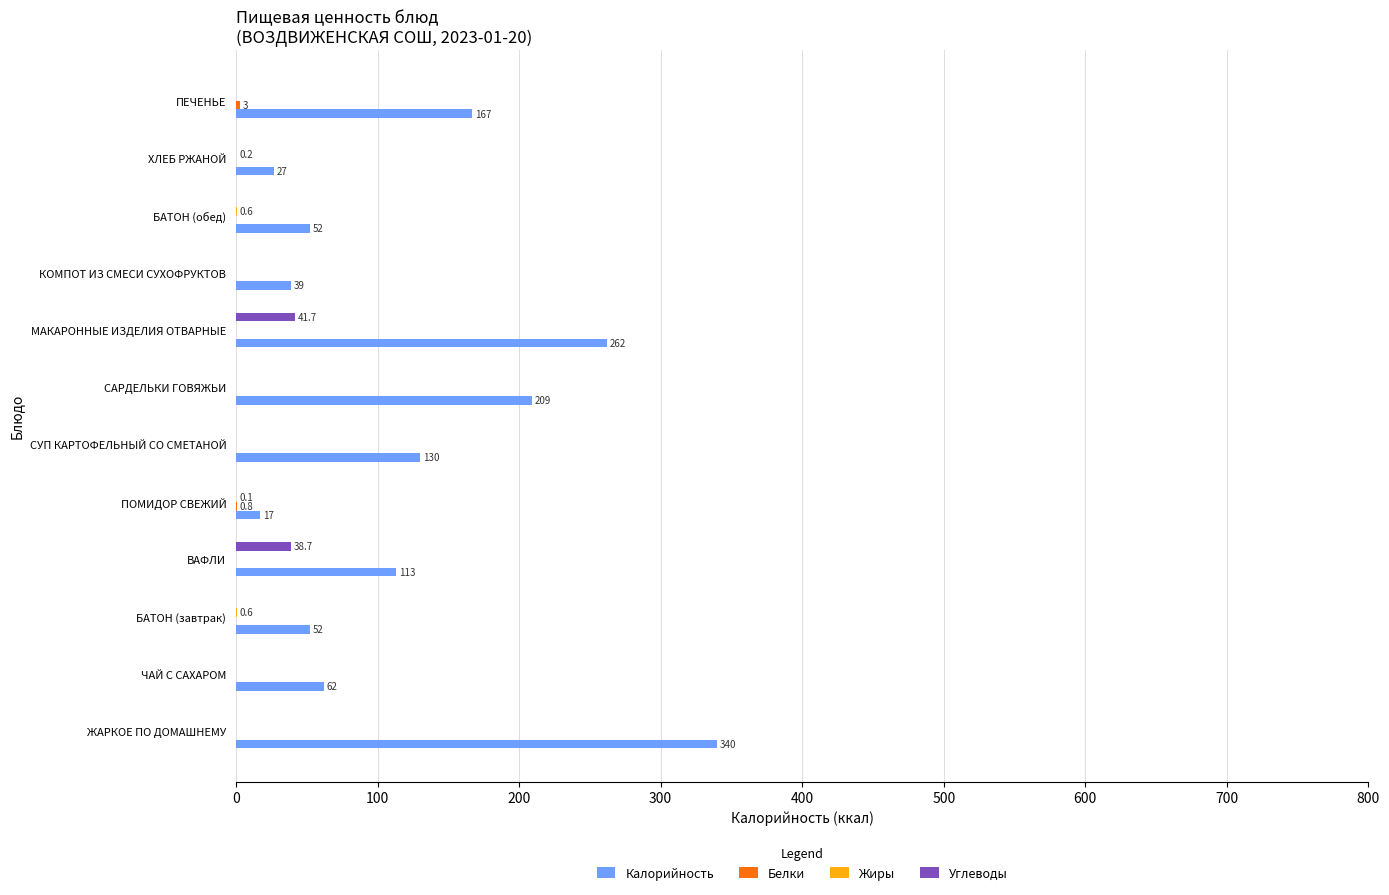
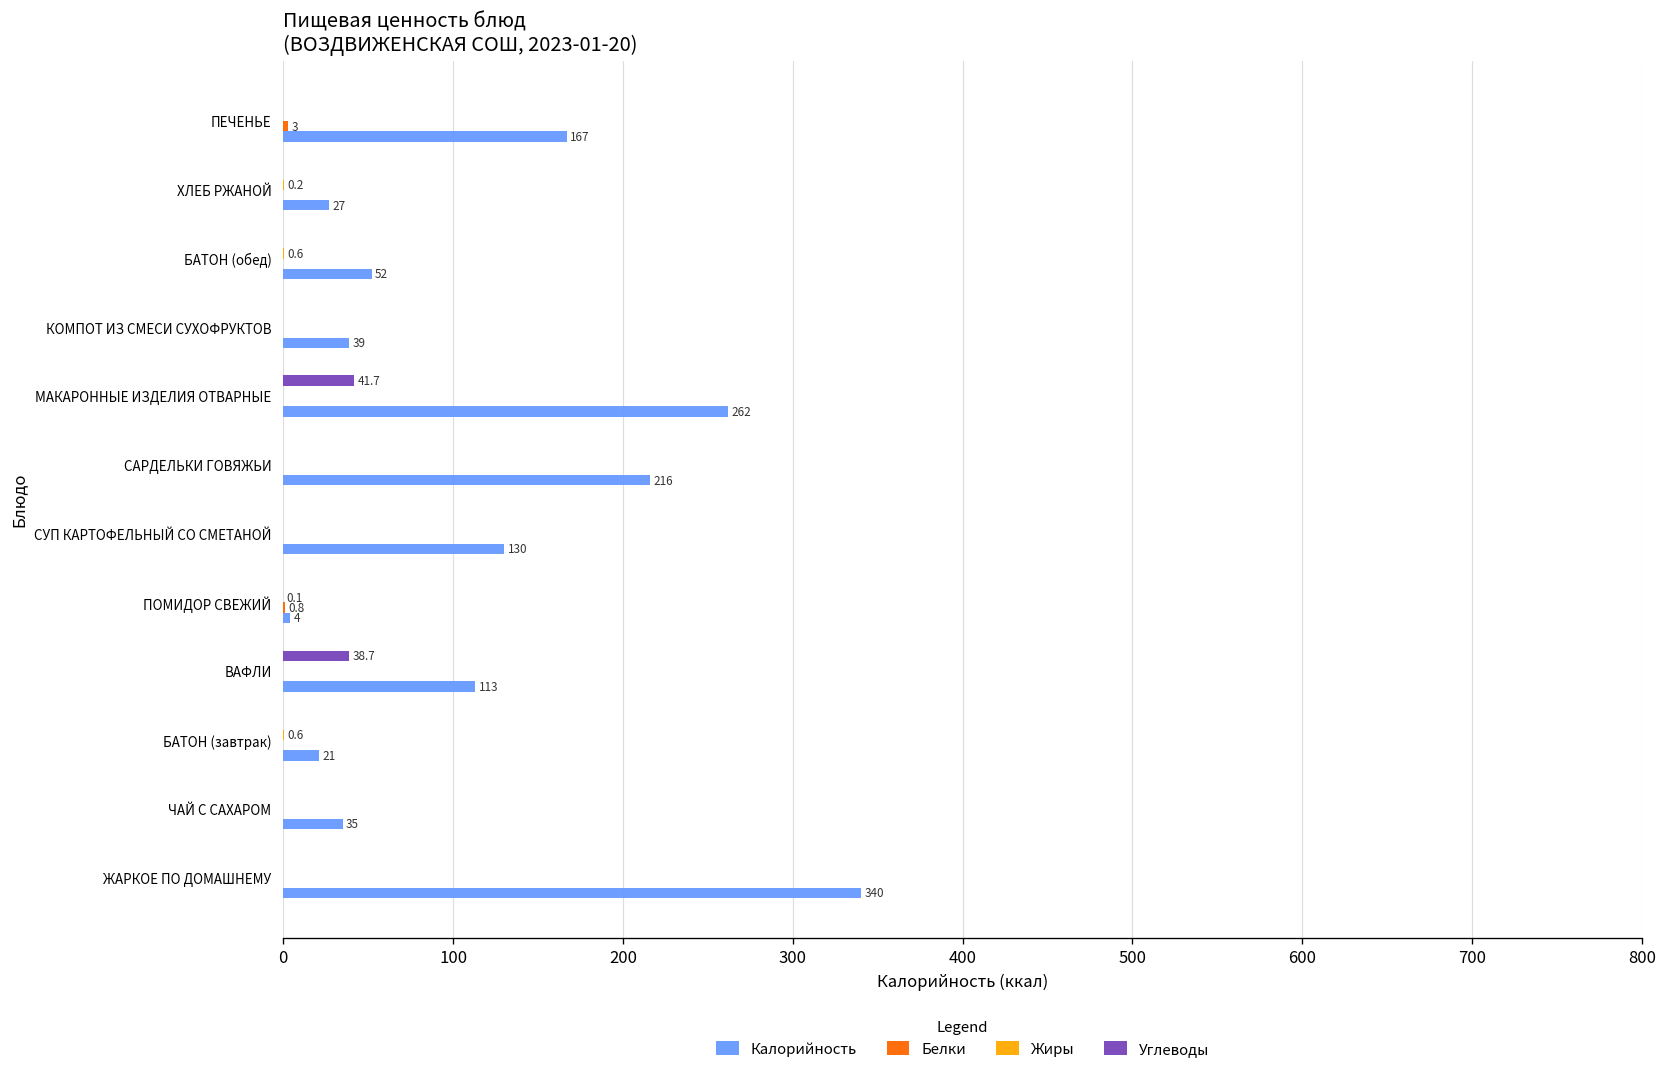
  {
    "Калорийность": {
      "ПЕЧЕНЬЕ": 167,
      "ХЛЕБ РЖАНОЙ": 27,
      "БАТОН (обед)": 52,
      "КОМПОТ ИЗ СМЕСИ СУХОФРУКТОВ": 39,
      "МАКАРОННЫЕ ИЗДЕЛИЯ ОТВАРНЫЕ": 262,
-     "САРДЕЛЬКИ ГОВЯЖЬИ": 209,
+     "САРДЕЛЬКИ ГОВЯЖЬИ": 216,
      "СУП КАРТОФЕЛЬНЫЙ СО СМЕТАНОЙ": 130,
-     "ПОМИДОР СВЕЖИЙ": 17,
+     "ПОМИДОР СВЕЖИЙ": 4,
      "ВАФЛИ": 113,
-     "БАТОН (завтрак)": 52,
-     "ЧАЙ С САХАРОМ": 62,
+     "БАТОН (завтрак)": 21,
+     "ЧАЙ С САХАРОМ": 35,
      "ЖАРКОЕ ПО ДОМАШНЕМУ": 340
    },
    "Белки": {
      "ПЕЧЕНЬЕ": 3,
      "ПОМИДОР СВЕЖИЙ": 0.8
    },
    "Жиры": {
      "ХЛЕБ РЖАНОЙ": 0.2,
      "БАТОН (обед)": 0.6,
      "ПОМИДОР СВЕЖИЙ": 0.1,
      "БАТОН (завтрак)": 0.6
    },
    "Углеводы": {
      "МАКАРОННЫЕ ИЗДЕЛИЯ ОТВАРНЫЕ": 41.7,
      "ВАФЛИ": 38.7
    }
  }
